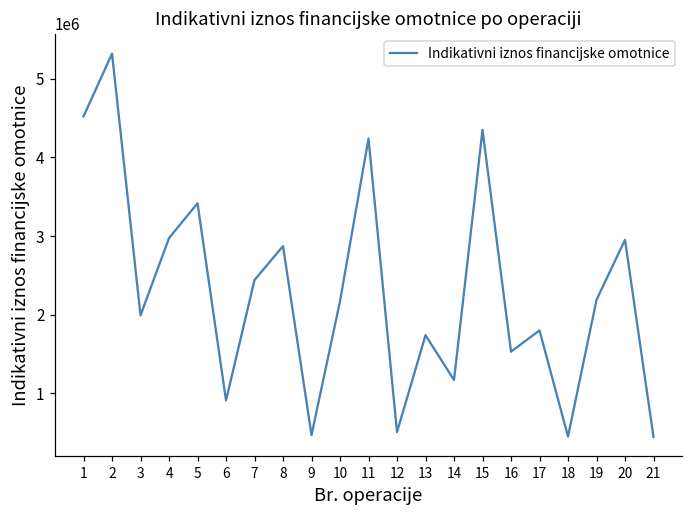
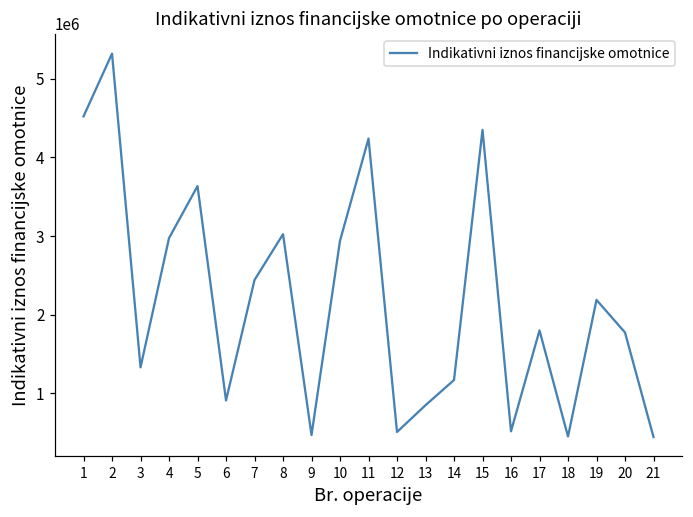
  {
    "1": 4500000,
    "2": 5300000,
-   "3": 2000000,
+   "3": 1300000,
    "4": 3000000,
-   "5": 3400000,
+   "5": 3600000,
    "6": 900000,
    "7": 2400000,
-   "8": 2900000,
+   "8": 3000000,
    "9": 500000,
-   "10": 2200000,
+   "10": 2900000,
    "11": 4200000,
    "12": 500000,
-   "13": 1700000,
+   "13": 800000,
    "14": 1200000,
    "15": 4400000,
-   "16": 1500000,
+   "16": 500000,
    "17": 1800000,
    "18": 400000,
    "19": 2200000,
-   "20": 3000000,
+   "20": 1800000,
    "21": 400000
  }
